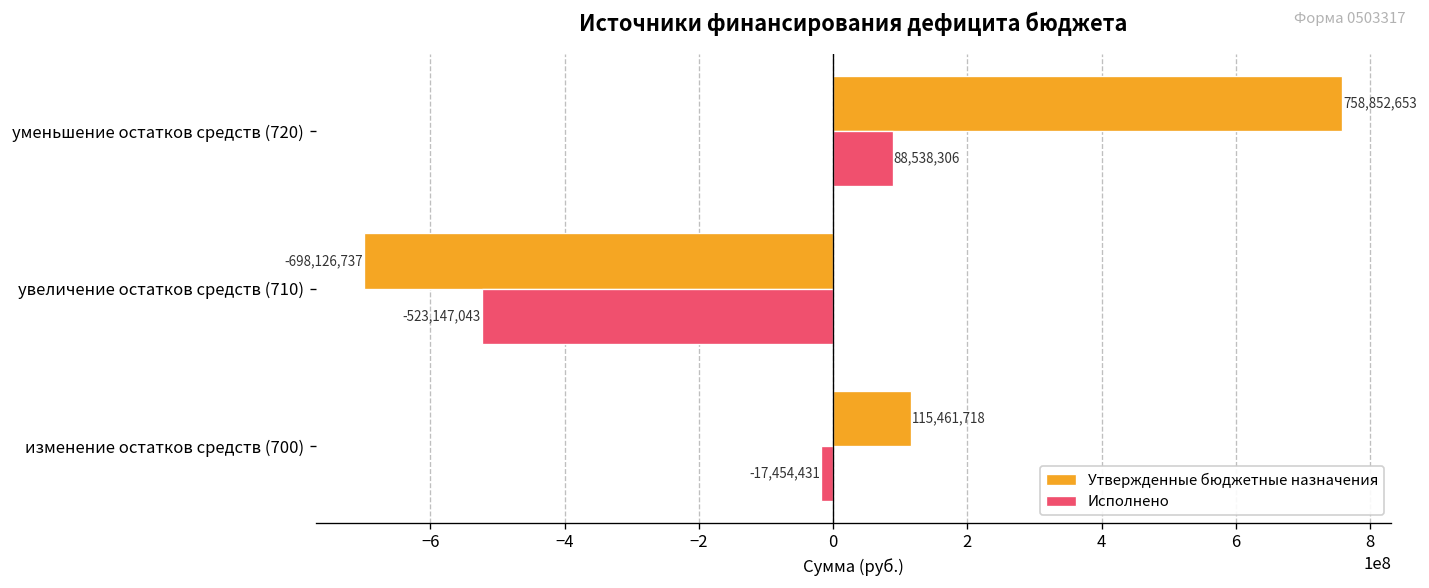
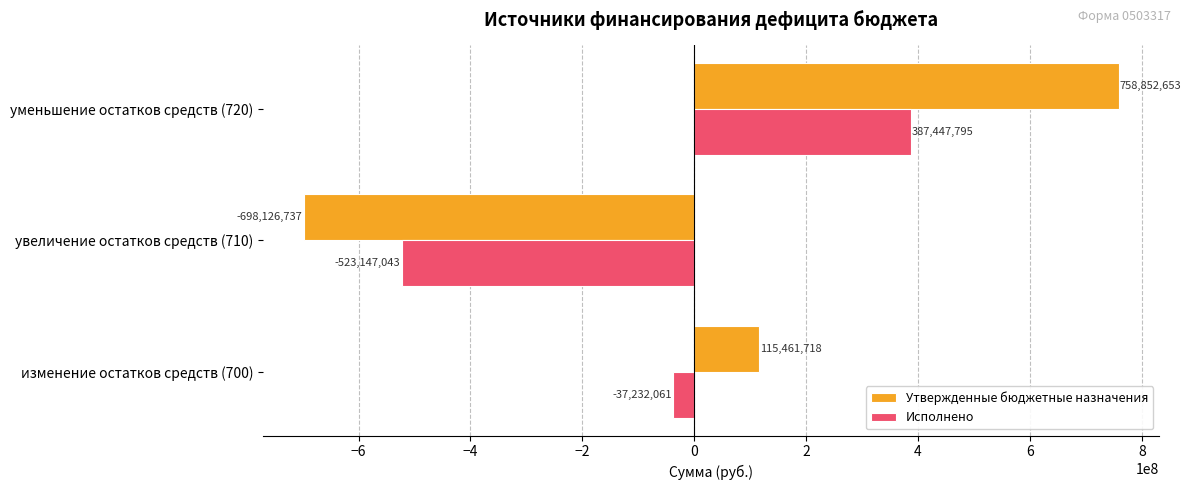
  {
    "Утвержденные бюджетные назначения": {
      "уменьшение остатков средств (720)": "758,852,653",
      "увеличение остатков средств (710)": "-698,126,737",
      "изменение остатков средств (700)": "115,461,718"
    },
    "Исполнено": {
-     "уменьшение остатков средств (720)": "88,538,306",
+     "уменьшение остатков средств (720)": "387,447,795",
      "увеличение остатков средств (710)": "-523,147,043",
-     "изменение остатков средств (700)": "-17,454,431"
+     "изменение остатков средств (700)": "-37,232,061"
    }
  }
